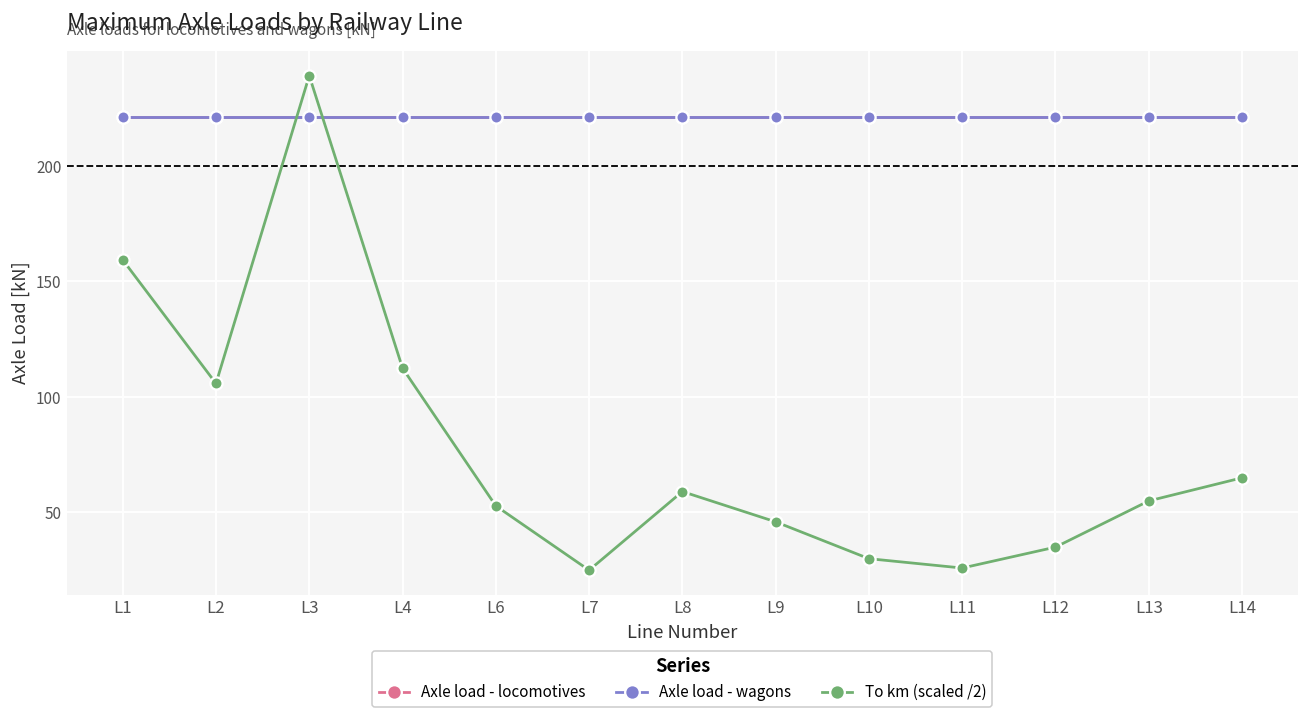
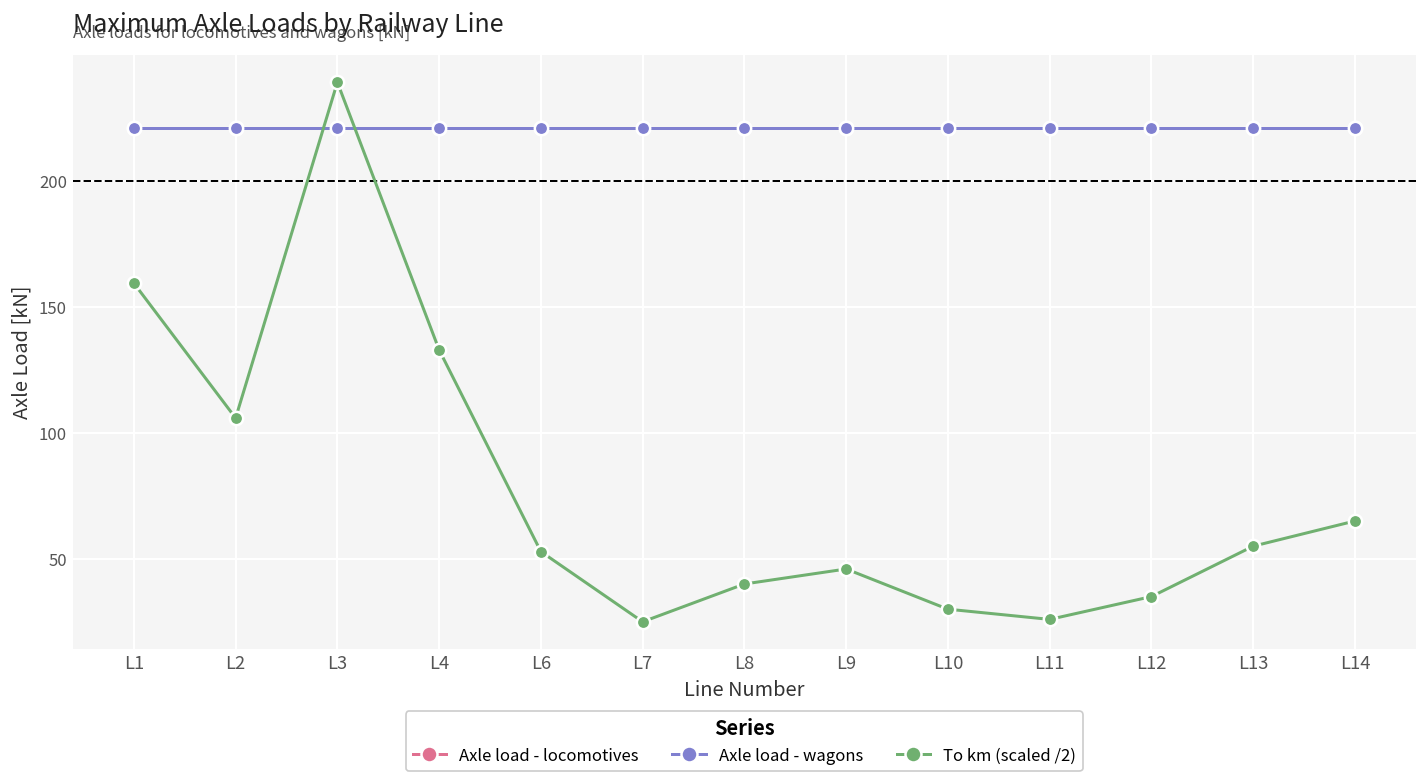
  {
    "Axle load - wagons": {
      "L1": 221,
      "L2": 221,
      "L3": 221,
      "L4": 221,
      "L6": 221,
      "L7": 221,
      "L8": 221,
      "L9": 221,
      "L10": 221,
      "L11": 221,
      "L12": 221,
      "L13": 221,
      "L14": 221
    },
    "To km (scaled /2)": {
      "L1": 159,
      "L2": 106,
      "L3": 239,
-     "L4": 112,
+     "L4": 133,
      "L6": 53,
      "L7": 25,
-     "L8": 59,
+     "L8": 40,
      "L9": 46,
      "L10": 30,
      "L11": 26,
      "L12": 35,
      "L13": 55,
      "L14": 65
    }
  }
